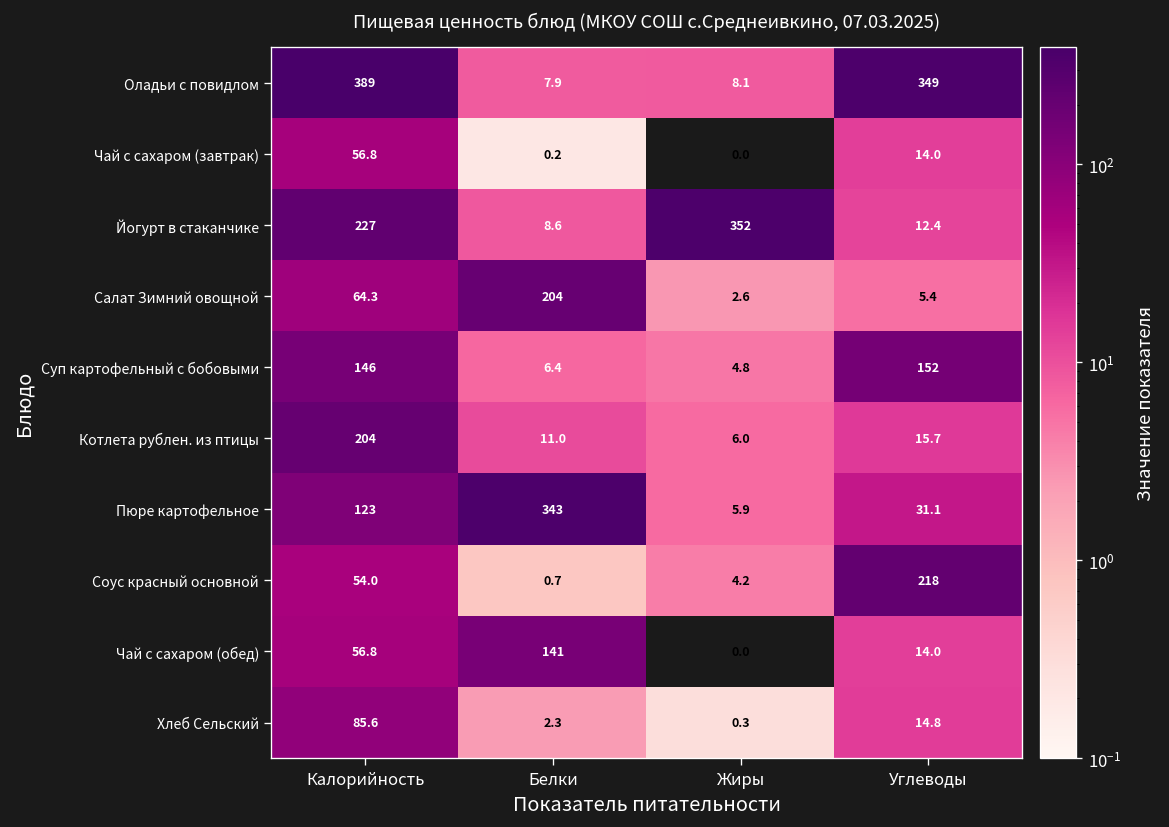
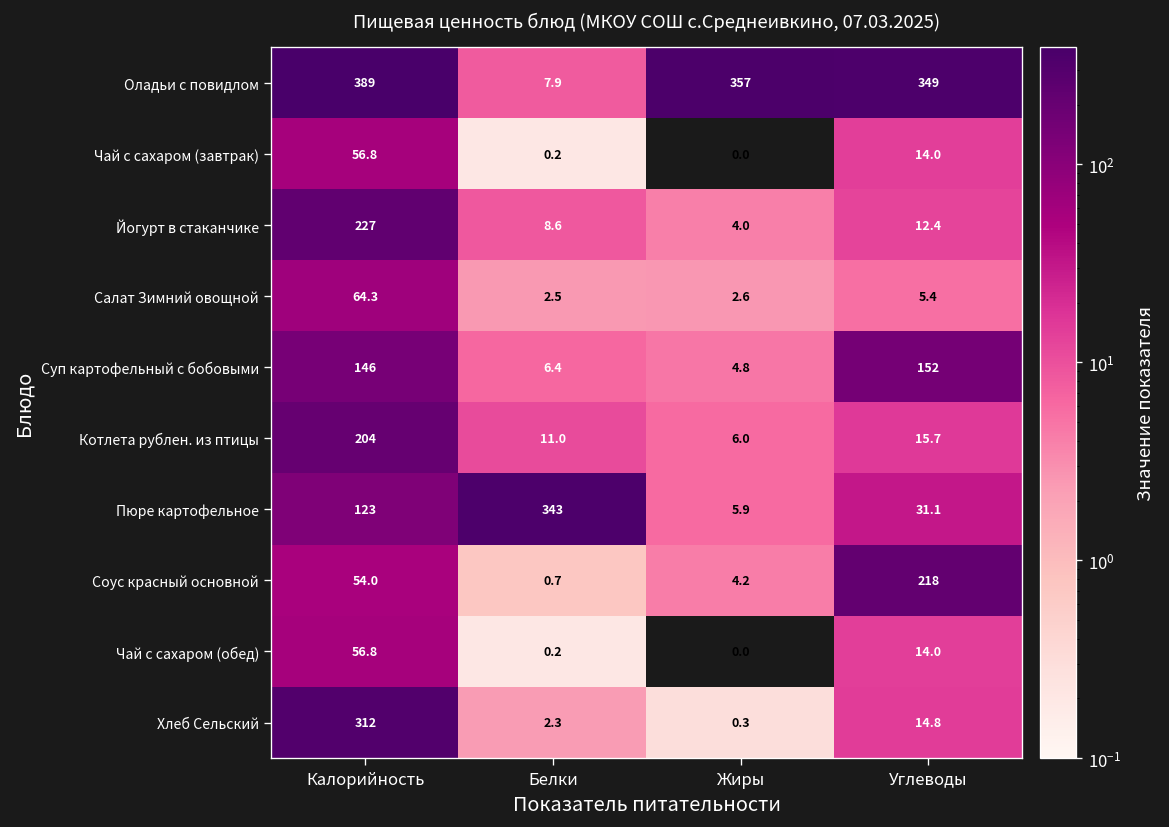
  {
    "Оладьи с повидлом": {
      "Калорийность": 389,
      "Белки": 7.9,
-     "Жиры": 8.1,
+     "Жиры": 357,
      "Углеводы": 349
    },
    "Чай с сахаром (завтрак)": {
      "Калорийность": 56.8,
      "Белки": 0.2,
      "Углеводы": 14.0
    },
    "Йогурт в стаканчике": {
      "Калорийность": 227,
      "Белки": 8.6,
-     "Жиры": 352,
+     "Жиры": 4.0,
      "Углеводы": 12.4
    },
    "Салат Зимний овощной": {
      "Калорийность": 64.3,
-     "Белки": 204,
+     "Белки": 2.5,
      "Жиры": 2.6,
      "Углеводы": 5.4
    },
    "Суп картофельный с бобовыми": {
      "Калорийность": 146,
      "Белки": 6.4,
      "Жиры": 4.8,
      "Углеводы": 152
    },
    "Котлета рублен. из птицы": {
      "Калорийность": 204,
      "Белки": 11.0,
      "Жиры": 6.0,
      "Углеводы": 15.7
    },
    "Пюре картофельное": {
      "Калорийность": 123,
      "Белки": 343,
      "Жиры": 5.9,
      "Углеводы": 31.1
    },
    "Соус красный основной": {
      "Калорийность": 54.0,
      "Белки": 0.7,
      "Жиры": 4.2,
      "Углеводы": 218
    },
    "Чай с сахаром (обед)": {
      "Калорийность": 56.8,
-     "Белки": 141,
+     "Белки": 0.2,
      "Углеводы": 14.0
    },
    "Хлеб Сельский": {
-     "Калорийность": 85.6,
+     "Калорийность": 312,
      "Белки": 2.3,
      "Жиры": 0.3,
      "Углеводы": 14.8
    }
  }
